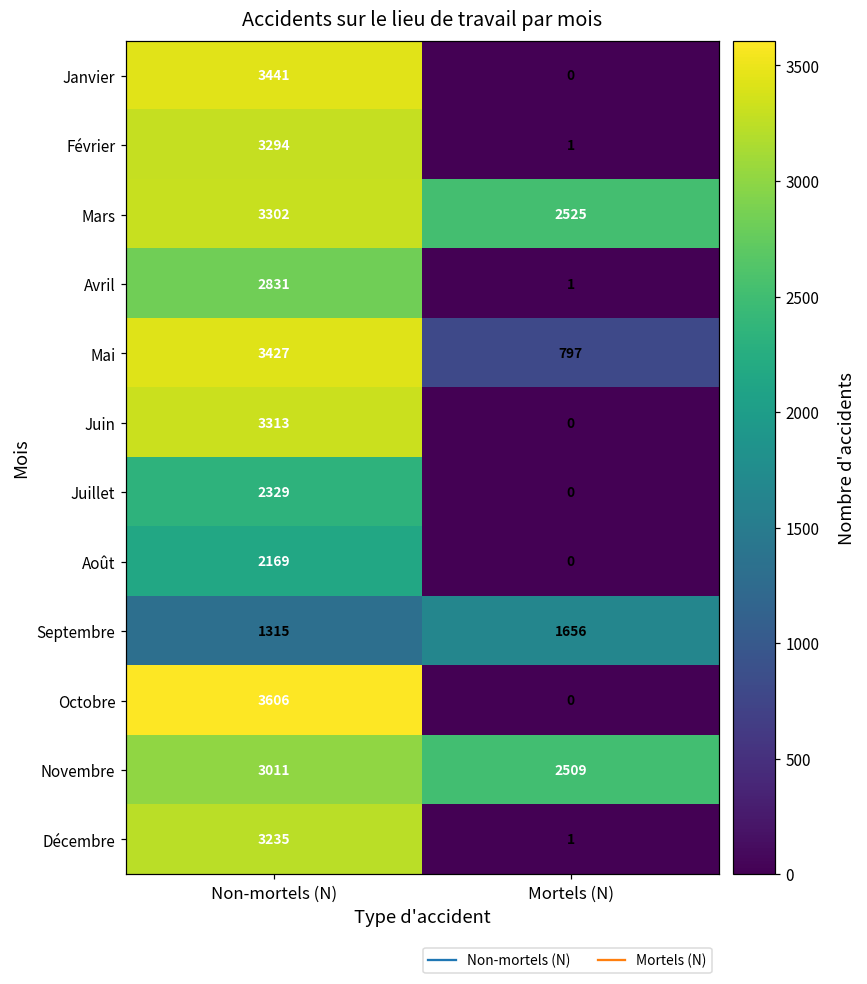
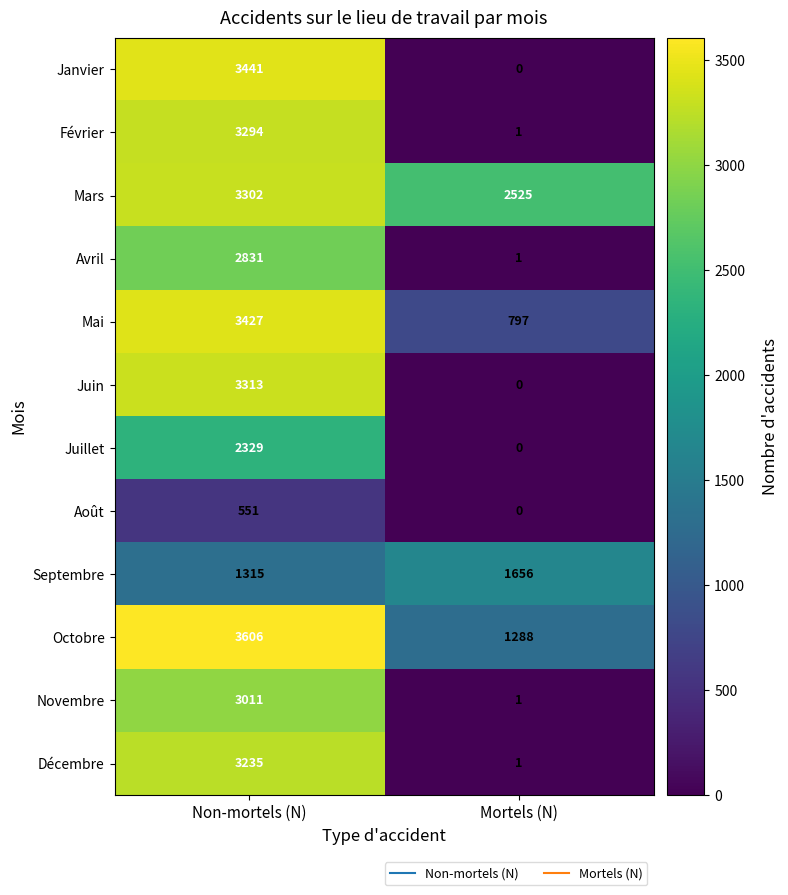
  {
    "Janvier": {
      "Non-mortels (N)": 3441,
      "Mortels (N)": 0
    },
    "Février": {
      "Non-mortels (N)": 3294,
      "Mortels (N)": 1
    },
    "Mars": {
      "Non-mortels (N)": 3302,
      "Mortels (N)": 2525
    },
    "Avril": {
      "Non-mortels (N)": 2831,
      "Mortels (N)": 1
    },
    "Mai": {
      "Non-mortels (N)": 3427,
      "Mortels (N)": 797
    },
    "Juin": {
      "Non-mortels (N)": 3313,
      "Mortels (N)": 0
    },
    "Juillet": {
      "Non-mortels (N)": 2329,
      "Mortels (N)": 0
    },
    "Août": {
-     "Non-mortels (N)": 2169,
+     "Non-mortels (N)": 551,
      "Mortels (N)": 0
    },
    "Septembre": {
      "Non-mortels (N)": 1315,
      "Mortels (N)": 1656
    },
    "Octobre": {
      "Non-mortels (N)": 3606,
-     "Mortels (N)": 0
+     "Mortels (N)": 1288
    },
    "Novembre": {
      "Non-mortels (N)": 3011,
-     "Mortels (N)": 2509
+     "Mortels (N)": 1
    },
    "Décembre": {
      "Non-mortels (N)": 3235,
      "Mortels (N)": 1
    }
  }
